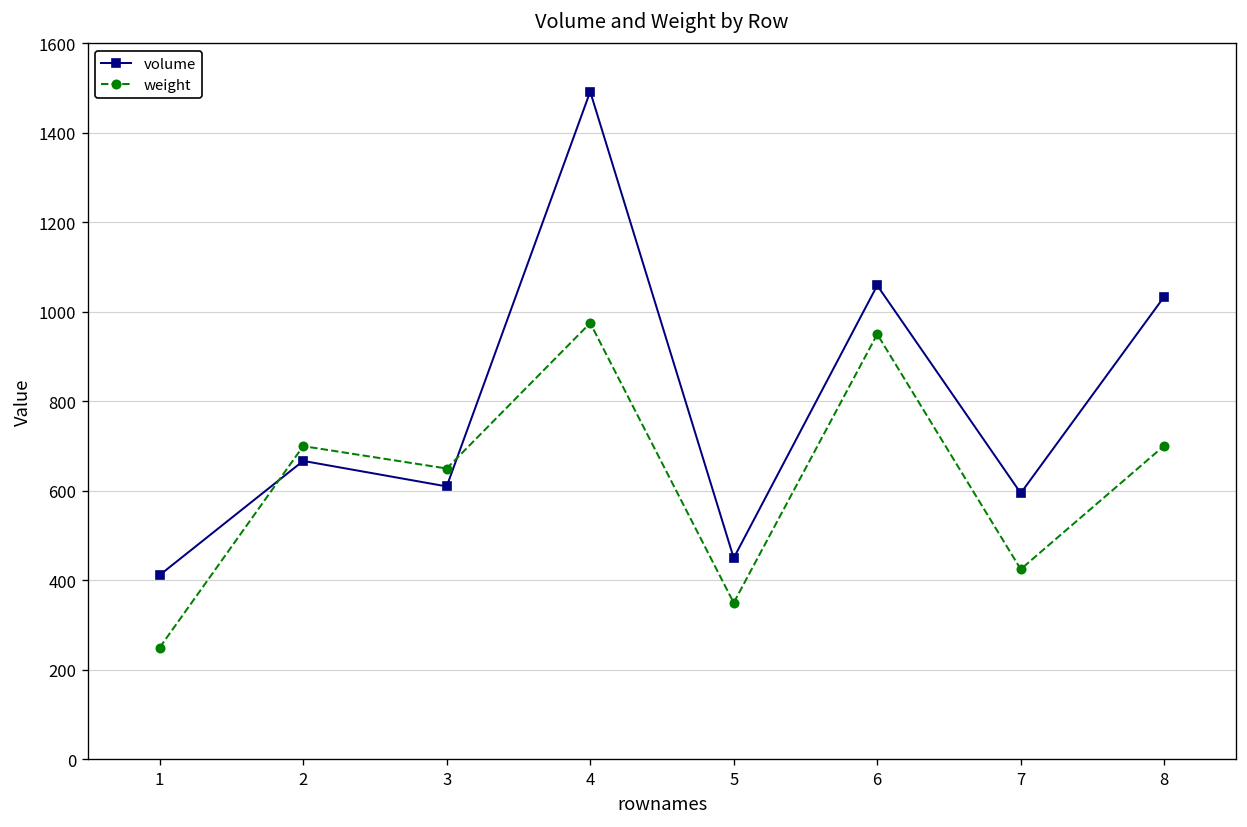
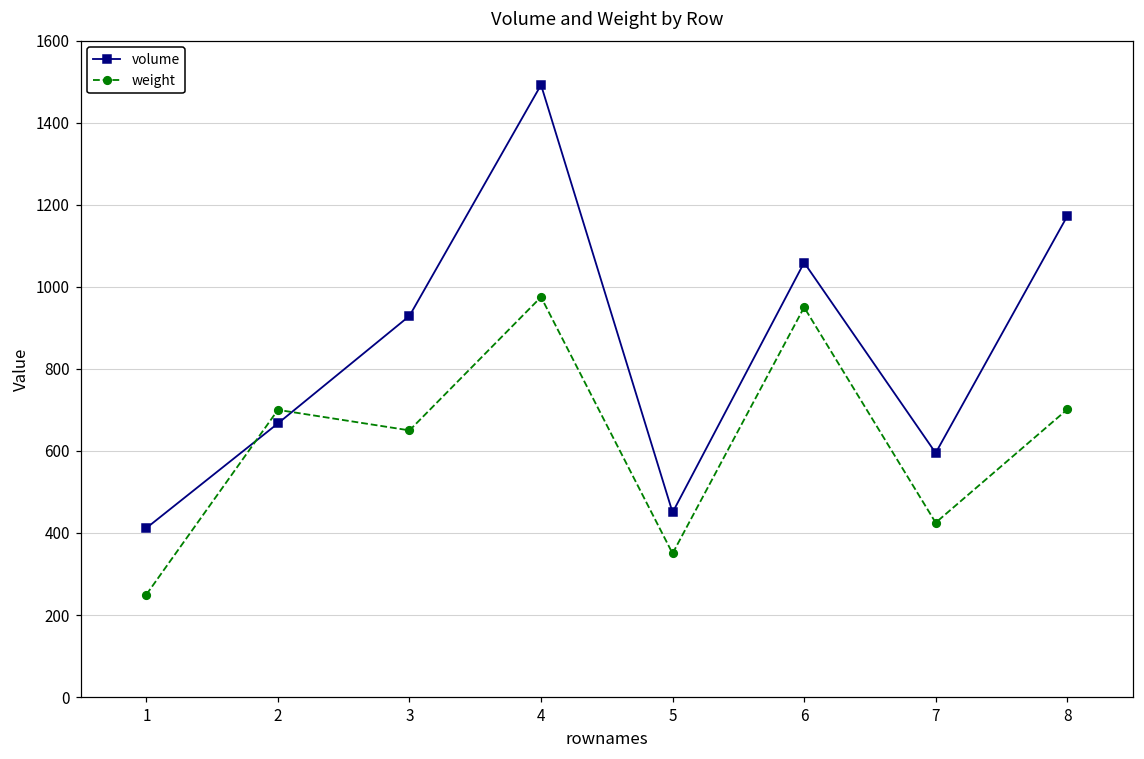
  {
    "volume": {
      "1": 410,
      "2": 670,
-     "3": 610,
+     "3": 930,
      "4": 1490,
      "5": 450,
      "6": 1060,
      "7": 600,
-     "8": 1030
+     "8": 1170
    },
    "weight": {
      "1": 250,
      "2": 700,
      "3": 650,
      "4": 980,
      "5": 350,
      "6": 950,
      "7": 430,
      "8": 700
    }
  }
